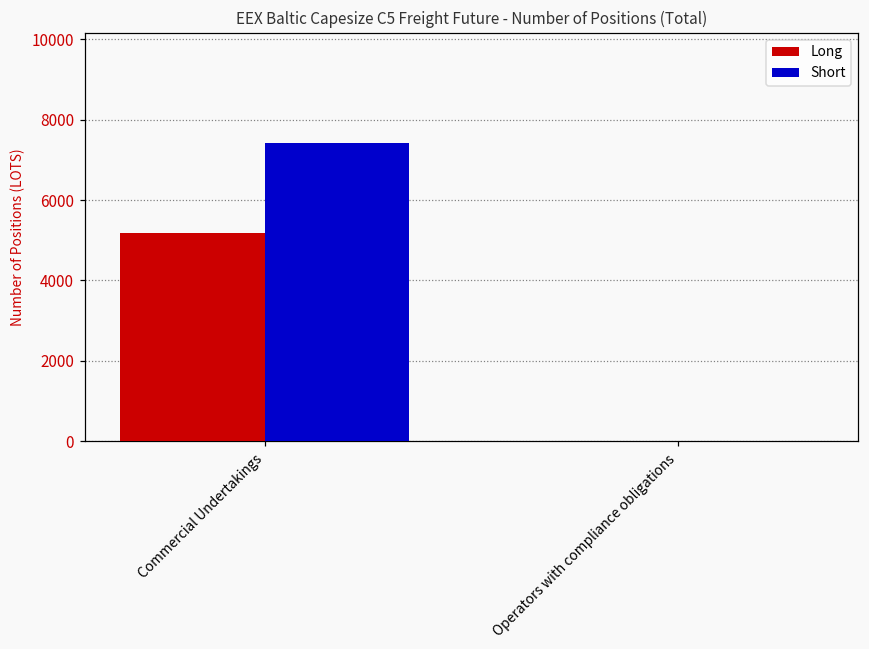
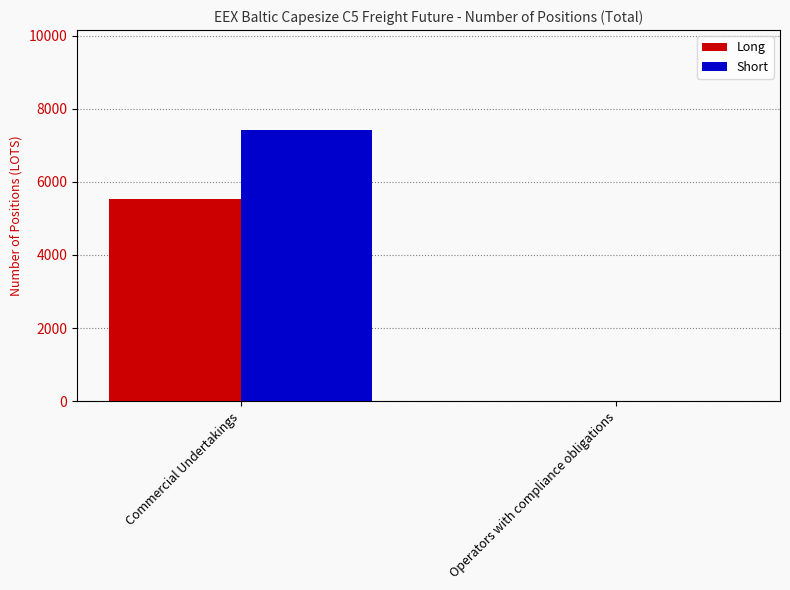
  {
    "Long": {
-     "Commercial Undertakings": 5200,
+     "Commercial Undertakings": 5500,
      "Operators with compliance obligations": 0
    },
    "Short": {
      "Commercial Undertakings": 7400,
      "Operators with compliance obligations": 0
    }
  }
